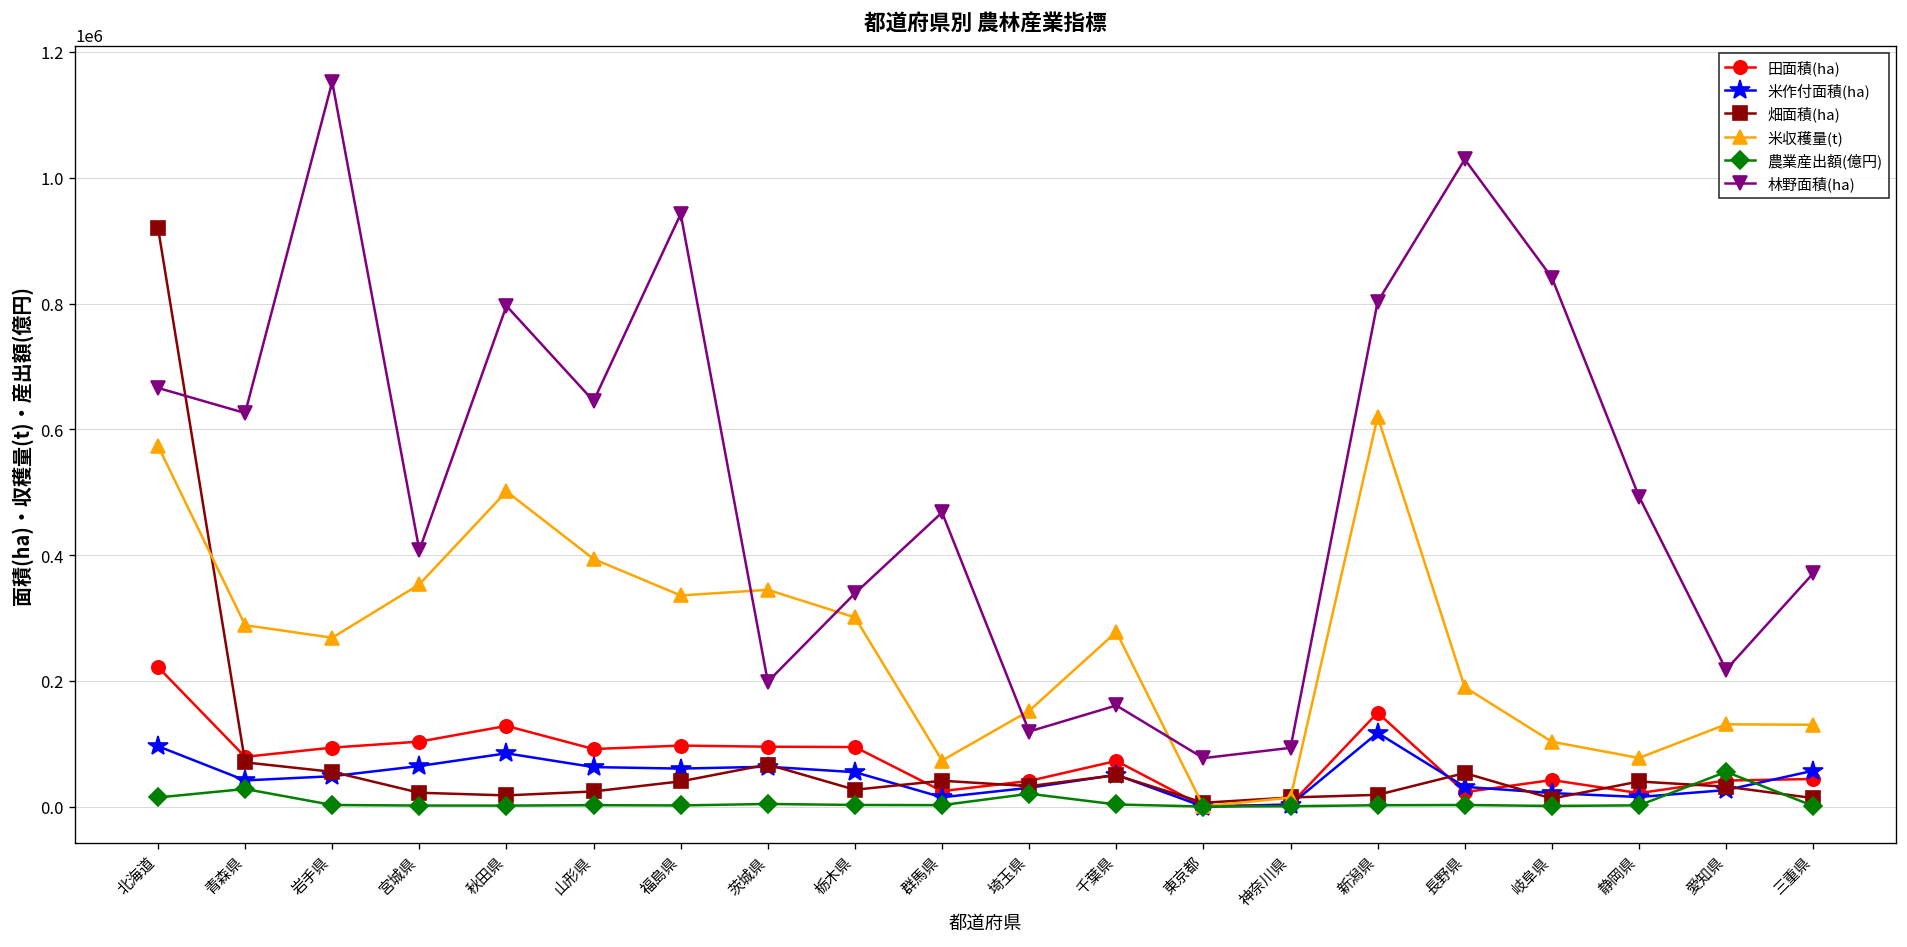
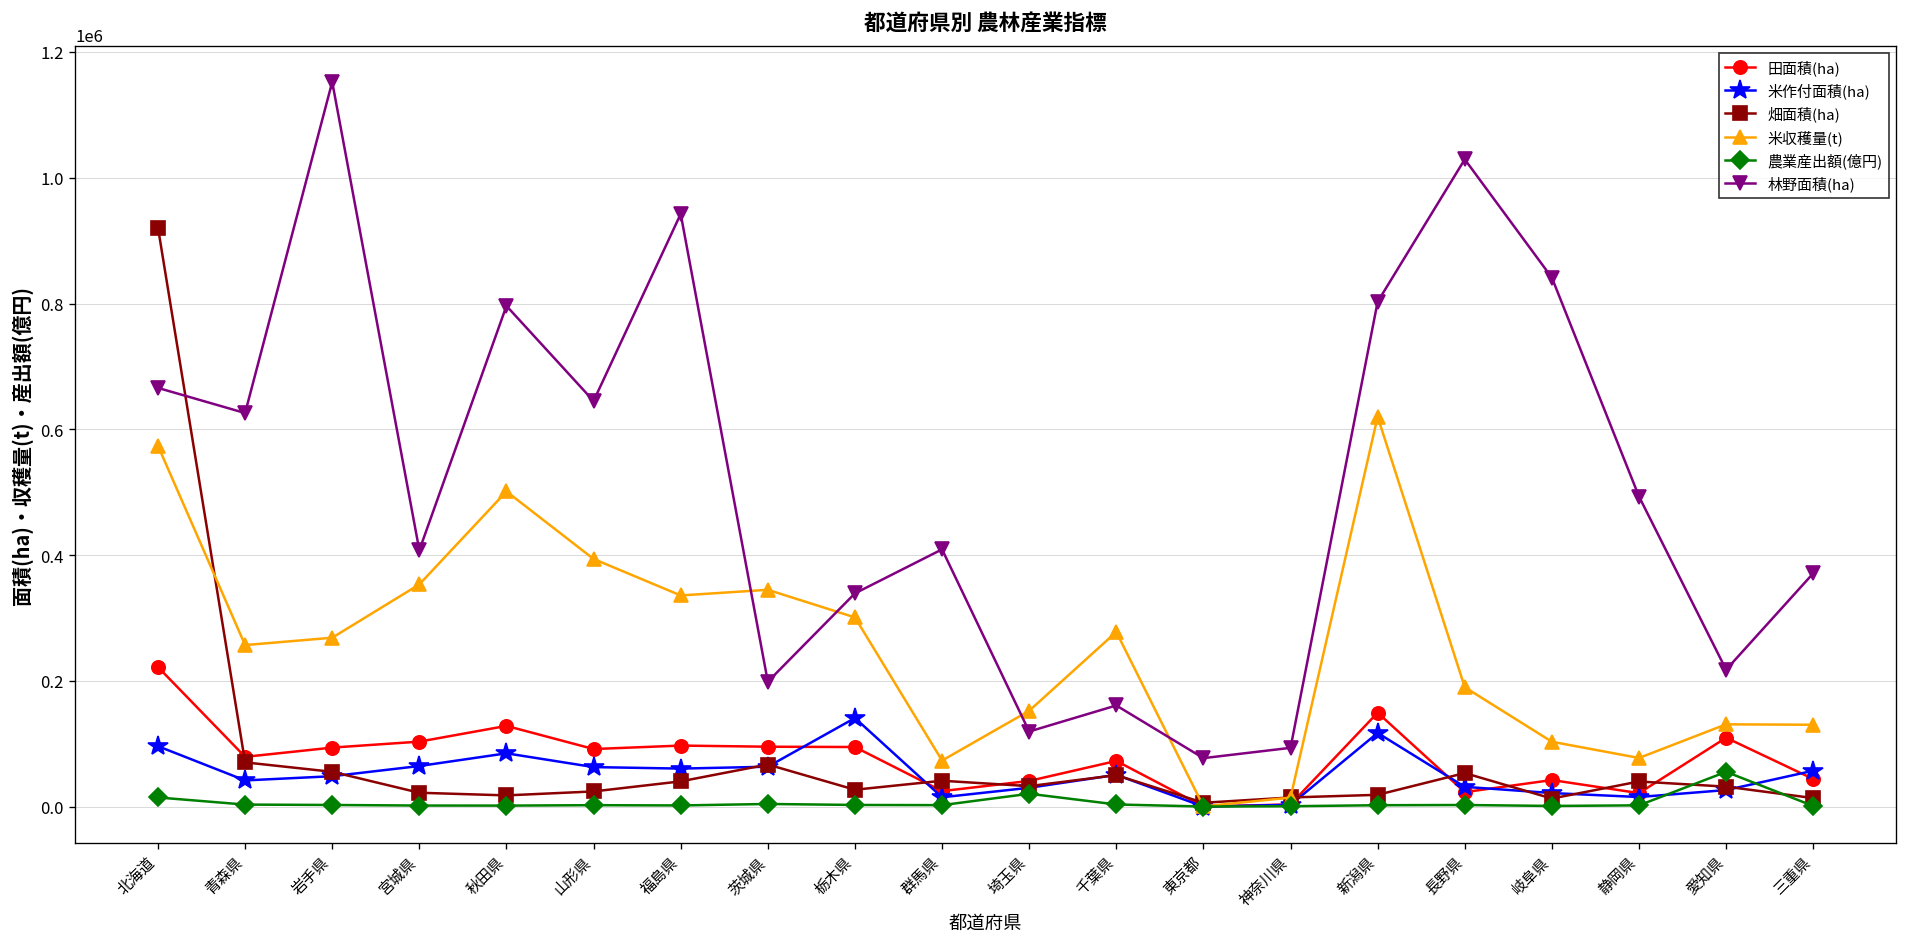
  {
    "田面積(ha)": {
      "北海道": 220000,
      "青森県": 80000,
      "岩手県": 90000,
      "宮城県": 100000,
      "秋田県": 130000,
      "山形県": 90000,
      "福島県": 100000,
      "茨城県": 100000,
      "栃木県": 90000,
      "群馬県": 20000,
      "埼玉県": 40000,
      "千葉県": 70000,
      "新潟県": 150000,
      "長野県": 20000,
      "岐阜県": 40000,
      "静岡県": 20000,
-     "愛知県": 40000,
+     "愛知県": 110000,
      "三重県": 40000
    },
    "米作付面積(ha)": {
      "北海道": 100000,
      "青森県": 40000,
      "岩手県": 50000,
      "宮城県": 60000,
      "秋田県": 80000,
      "山形県": 60000,
      "福島県": 60000,
-     "栃木県": 50000,
+     "栃木県": 140000,
      "群馬県": 10000,
      "新潟県": 120000,
      "長野県": 30000,
      "岐阜県": 20000,
      "静岡県": 20000,
      "愛知県": 30000,
      "三重県": 60000
    },
    "畑面積(ha)": {
      "北海道": 920000,
      "青森県": 70000,
      "岩手県": 60000,
      "宮城県": 20000,
      "秋田県": 20000,
      "山形県": 20000,
      "福島県": 40000,
      "栃木県": 30000,
      "群馬県": 40000,
      "東京都": 10000,
      "新潟県": 20000,
      "長野県": 50000,
      "岐阜県": 10000,
      "静岡県": 40000,
      "愛知県": 30000,
      "三重県": 10000
    },
    "米収穫量(t)": {
      "北海道": 570000,
-     "青森県": 290000,
+     "青森県": 260000,
      "岩手県": 270000,
      "宮城県": 350000,
      "秋田県": 500000,
      "山形県": 390000,
      "福島県": 340000,
      "茨城県": 340000,
      "栃木県": 300000,
      "群馬県": 70000,
      "埼玉県": 150000,
      "千葉県": 280000,
      "新潟県": 620000,
      "長野県": 190000,
      "岐阜県": 100000,
      "静岡県": 80000,
      "愛知県": 130000,
      "三重県": 130000
    },
    "農業産出額(億円)": {
      "北海道": 10000,
-     "青森県": 30000,
+     "青森県": 0,
      "岩手県": 0,
      "宮城県": 0,
      "秋田県": 0,
      "山形県": 0,
      "福島県": 0,
      "茨城県": 0,
      "栃木県": 0,
      "群馬県": 0,
      "埼玉県": 20000,
      "千葉県": 0,
      "新潟県": 0,
      "長野県": 0,
      "岐阜県": 0,
      "静岡県": 0,
      "愛知県": 60000,
      "三重県": 0
    },
    "林野面積(ha)": {
      "北海道": 670000,
      "青森県": 630000,
      "岩手県": 1150000,
      "宮城県": 410000,
      "秋田県": 800000,
      "山形県": 640000,
      "福島県": 940000,
      "茨城県": 200000,
      "栃木県": 340000,
-     "群馬県": 470000,
+     "群馬県": 410000,
      "埼玉県": 120000,
      "千葉県": 160000,
      "東京都": 80000,
      "神奈川県": 90000,
      "新潟県": 800000,
      "長野県": 1030000,
      "岐阜県": 840000,
      "静岡県": 490000,
      "愛知県": 220000,
      "三重県": 370000
    }
  }
